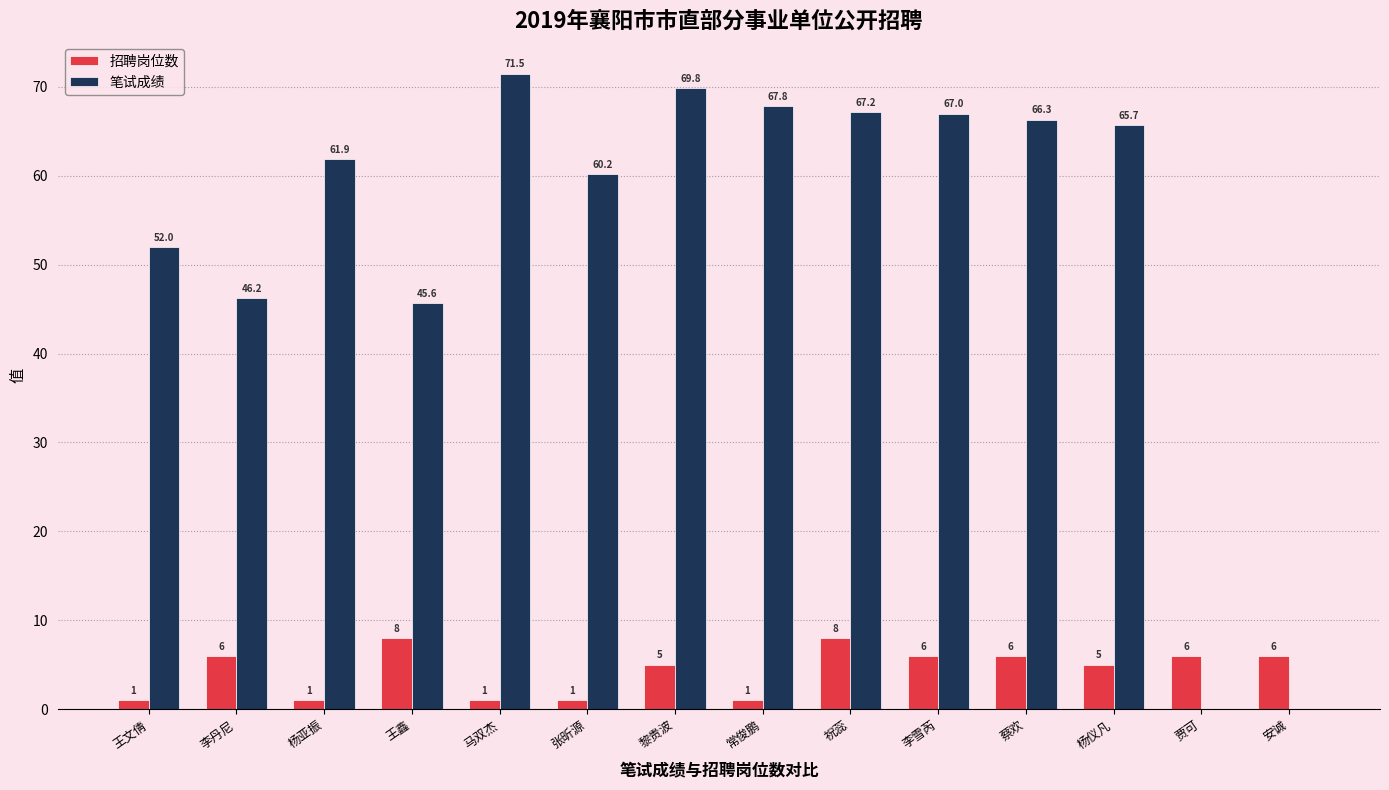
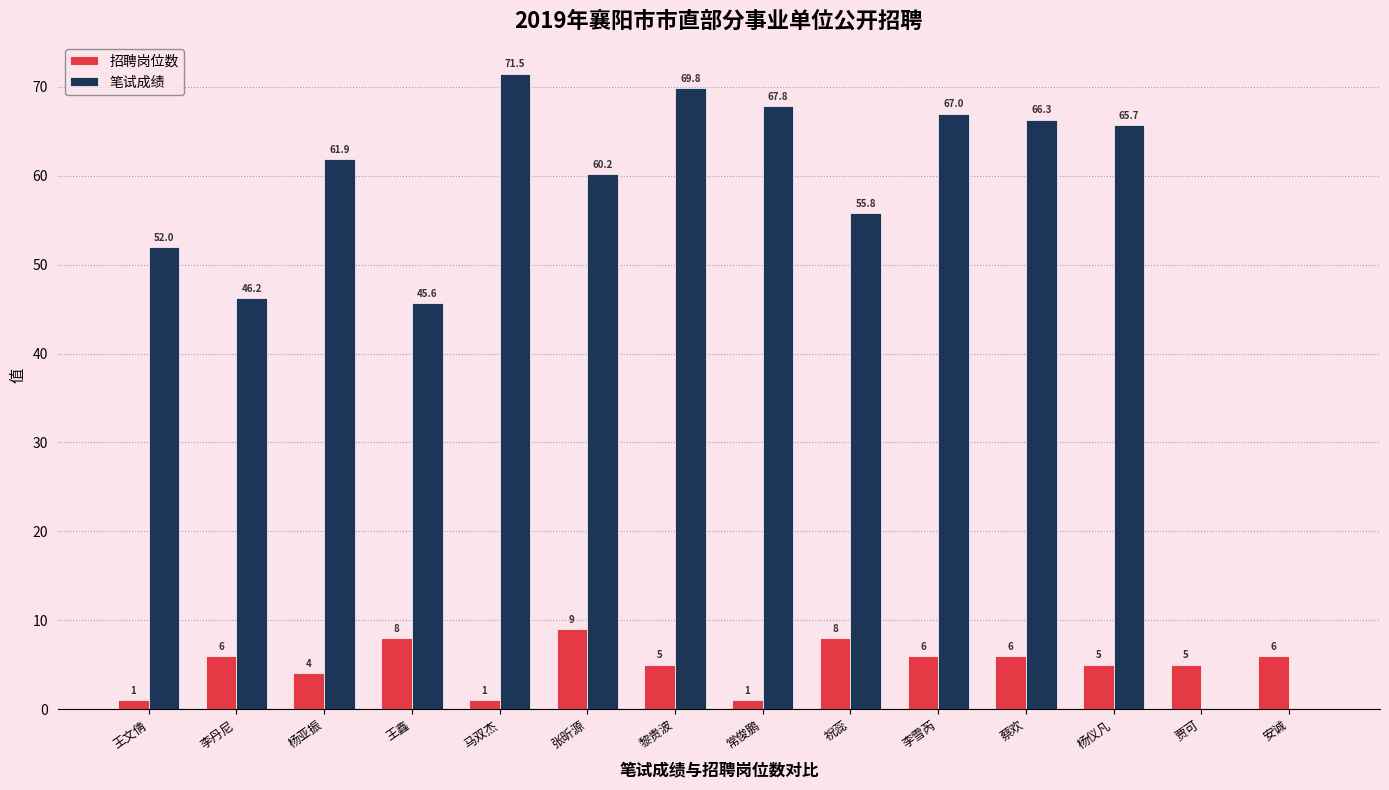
  {
    "招聘岗位数": {
      "王文倩": 1,
      "李丹尼": 6,
-     "杨亚振": 1,
+     "杨亚振": 4,
      "王鑫": 8,
      "马双杰": 1,
-     "张昕源": 1,
+     "张昕源": 9,
      "黎贵波": 5,
      "常俊鹏": 1,
      "祝蕊": 8,
      "李雪芮": 6,
      "蔡欢": 6,
      "杨仪凡": 5,
-     "贾可": 6,
+     "贾可": 5,
      "安诚": 6
    },
    "笔试成绩": {
      "王文倩": 52.0,
      "李丹尼": 46.2,
      "杨亚振": 61.9,
      "王鑫": 45.6,
      "马双杰": 71.5,
      "张昕源": 60.2,
      "黎贵波": 69.8,
      "常俊鹏": 67.8,
-     "祝蕊": 67.2,
+     "祝蕊": 55.8,
      "李雪芮": 67.0,
      "蔡欢": 66.3,
      "杨仪凡": 65.7
    }
  }
